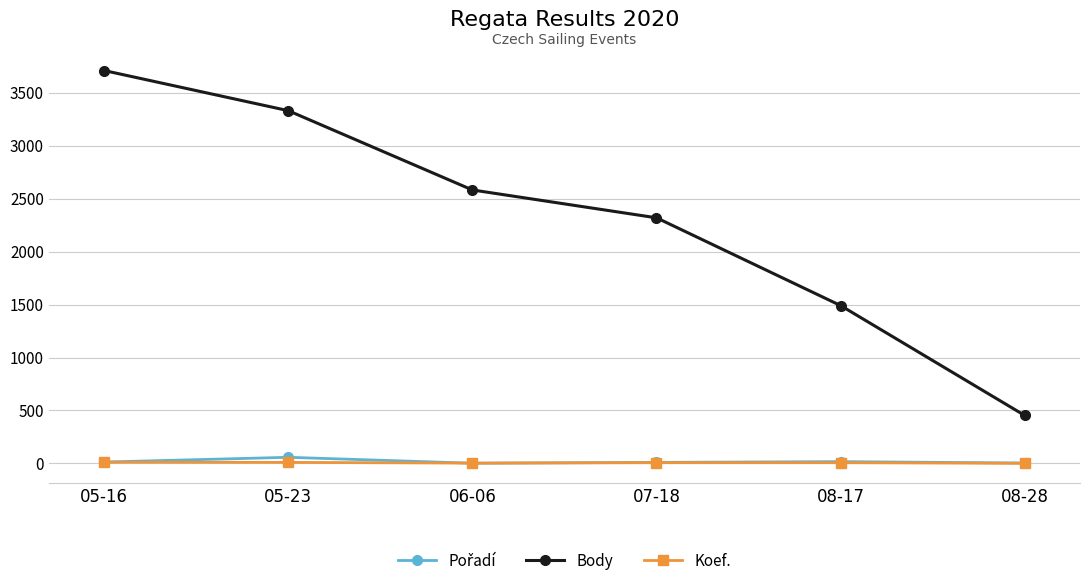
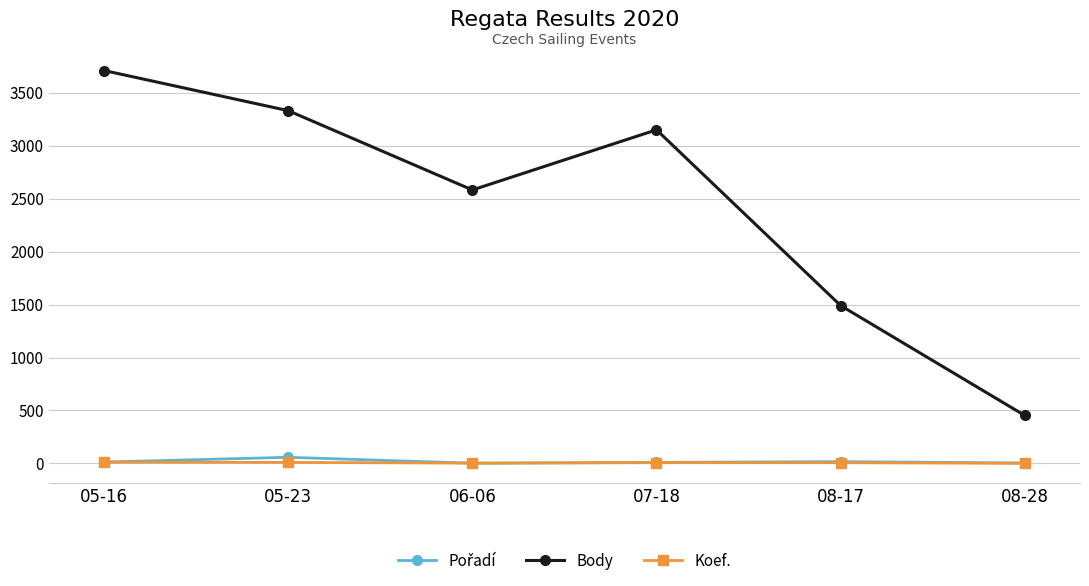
  {
    "Pořadí": {
      "05-23": 60
    },
    "Body": {
      "05-16": 3710,
      "05-23": 3330,
      "06-06": 2580,
-     "07-18": 2320,
+     "07-18": 3150,
      "08-17": 1490,
      "08-28": 450
    },
    "Koef.": {
      "05-23": 10
    }
  }
